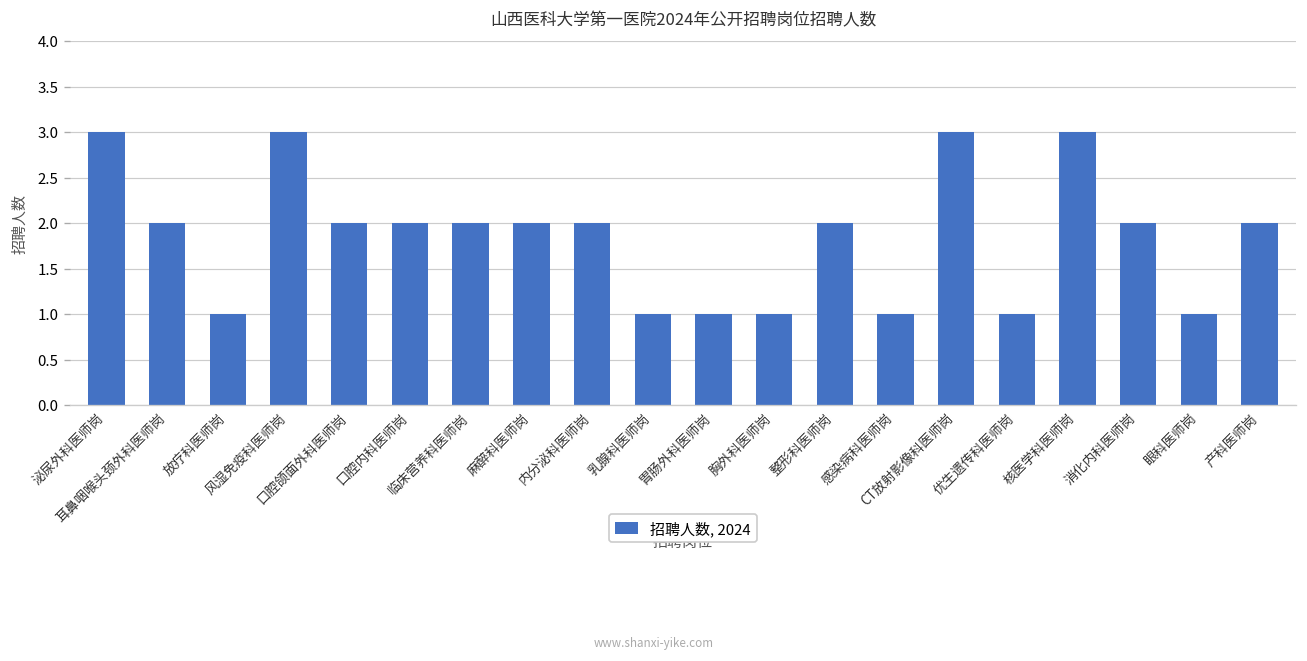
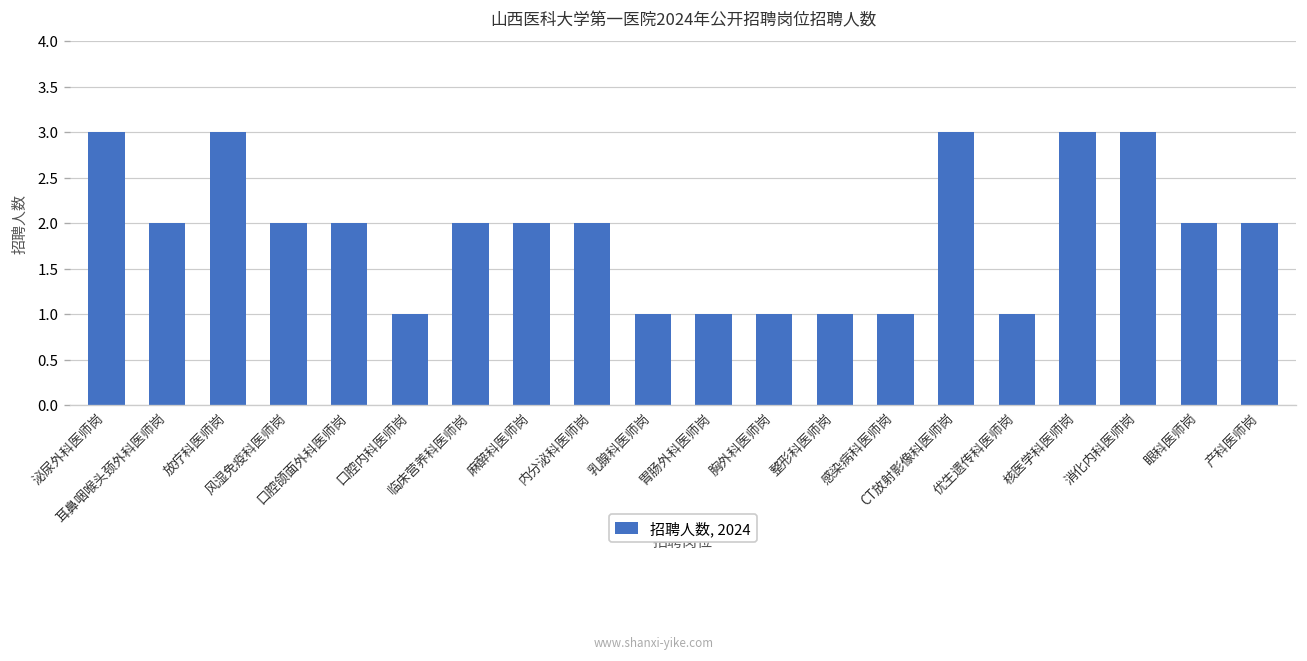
  {
    "泌尿外科医师岗": 3,
    "耳鼻咽喉头颈外科医师岗": 2,
-   "放疗科医师岗": 1,
-   "风湿免疫科医师岗": 3,
+   "放疗科医师岗": 3,
+   "风湿免疫科医师岗": 2,
    "口腔颌面外科医师岗": 2,
-   "口腔内科医师岗": 2,
+   "口腔内科医师岗": 1,
    "临床营养科医师岗": 2,
    "麻醉科医师岗": 2,
    "内分泌科医师岗": 2,
    "乳腺科医师岗": 1,
    "胃肠外科医师岗": 1,
    "胸外科医师岗": 1,
-   "整形科医师岗": 2,
+   "整形科医师岗": 1,
    "感染病科医师岗": 1,
    "CT放射影像科医师岗": 3,
    "优生遗传科医师岗": 1,
    "核医学科医师岗": 3,
-   "消化内科医师岗": 2,
-   "眼科医师岗": 1,
+   "消化内科医师岗": 3,
+   "眼科医师岗": 2,
    "产科医师岗": 2
  }
